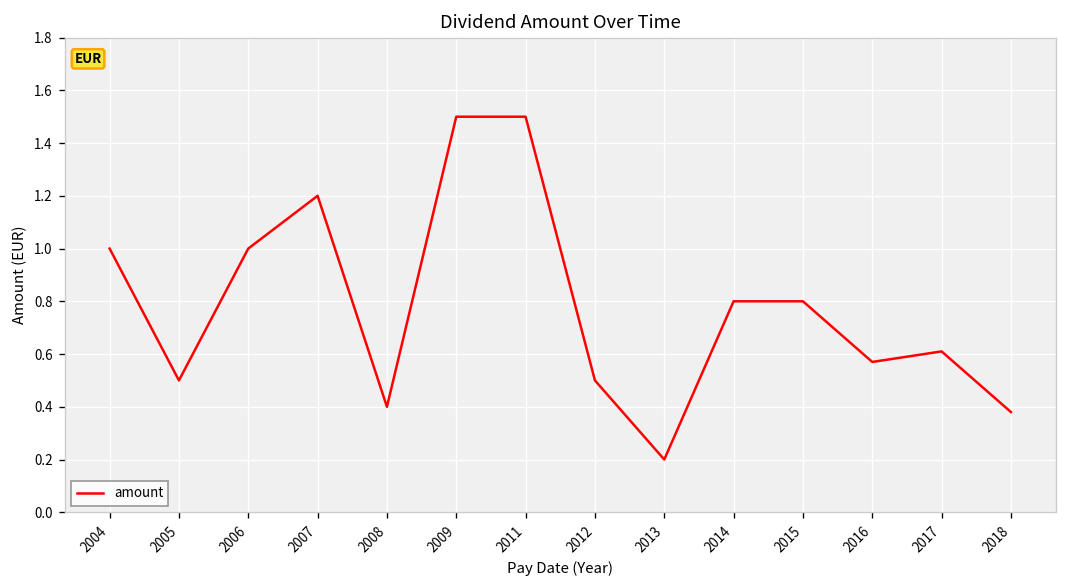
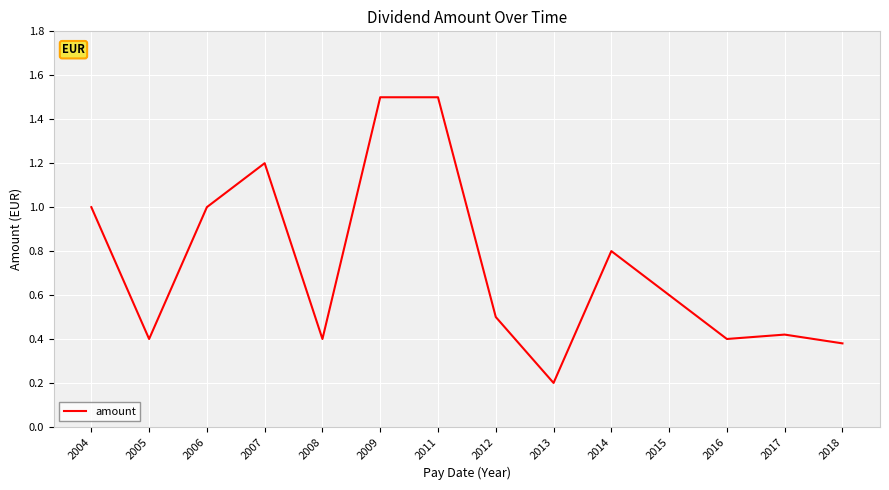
  {
    "2004": 1.00,
-   "2005": 0.5,
+   "2005": 0.4,
    "2006": 1.00,
    "2007": 1.20,
    "2008": 0.40,
    "2009": 1.50,
    "2011": 1.50,
    "2012": 0.50,
    "2013": 0.20,
    "2014": 0.80,
-   "2015": 0.8,
-   "2016": 0.57,
-   "2017": 0.61,
+   "2015": 0.6,
+   "2016": 0.40,
+   "2017": 0.42,
    "2018": 0.38
  }
